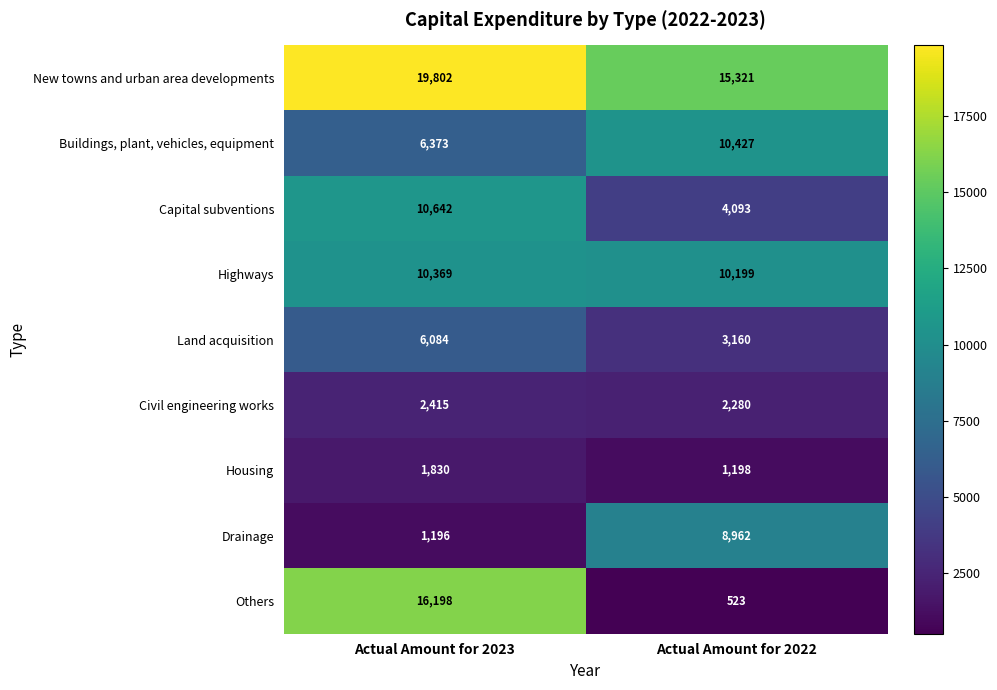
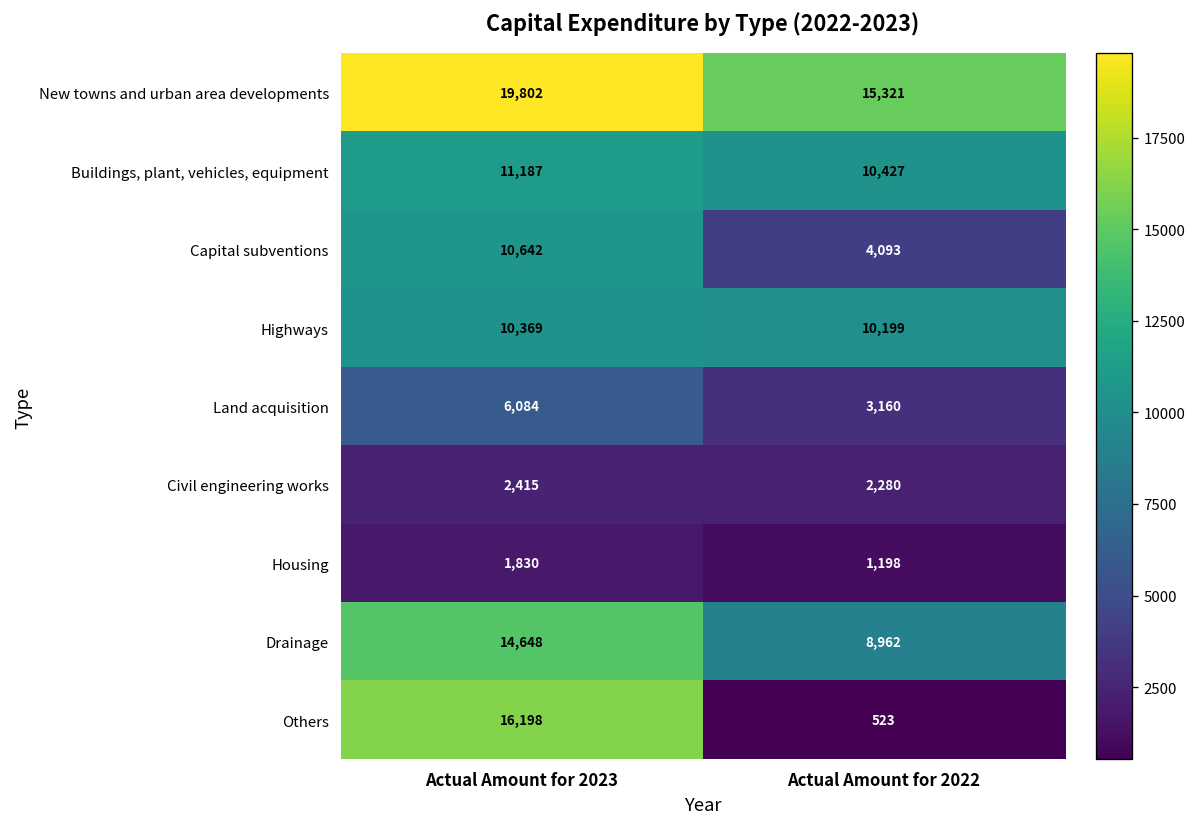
  {
    "New towns and urban area developments": {
      "Actual Amount for 2023": "19,802",
      "Actual Amount for 2022": "15,321"
    },
    "Buildings, plant, vehicles, equipment": {
-     "Actual Amount for 2023": "6,373",
+     "Actual Amount for 2023": "11,187",
      "Actual Amount for 2022": "10,427"
    },
    "Capital subventions": {
      "Actual Amount for 2023": "10,642",
      "Actual Amount for 2022": "4,093"
    },
    "Highways": {
      "Actual Amount for 2023": "10,369",
      "Actual Amount for 2022": "10,199"
    },
    "Land acquisition": {
      "Actual Amount for 2023": "6,084",
      "Actual Amount for 2022": "3,160"
    },
    "Civil engineering works": {
      "Actual Amount for 2023": "2,415",
      "Actual Amount for 2022": "2,280"
    },
    "Housing": {
      "Actual Amount for 2023": "1,830",
      "Actual Amount for 2022": "1,198"
    },
    "Drainage": {
-     "Actual Amount for 2023": "1,196",
+     "Actual Amount for 2023": "14,648",
      "Actual Amount for 2022": "8,962"
    },
    "Others": {
      "Actual Amount for 2023": "16,198",
      "Actual Amount for 2022": "523"
    }
  }
